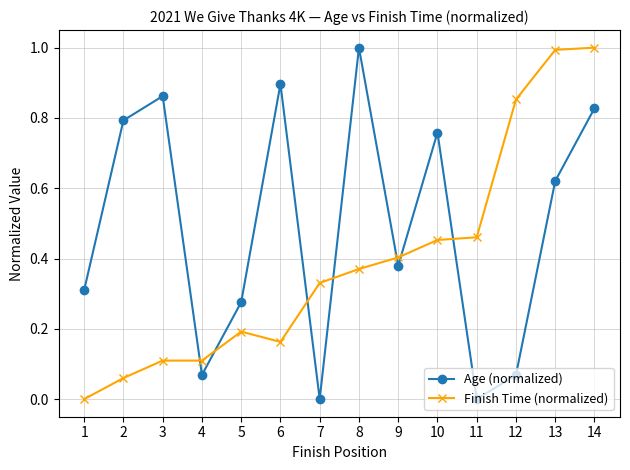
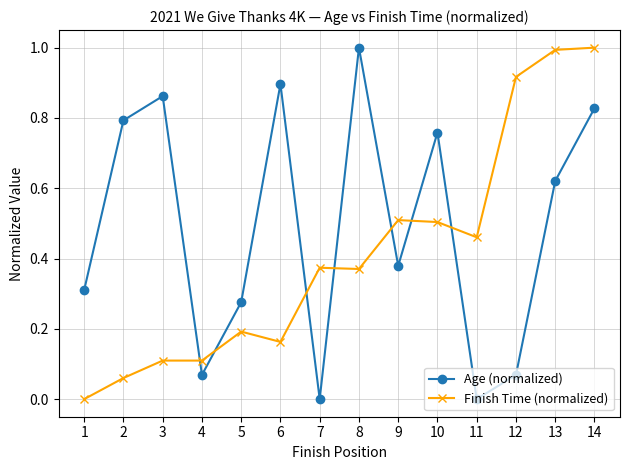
  {
    "Age (normalized)": {
      "1": 0.31,
      "2": 0.79,
      "3": 0.86,
      "4": 0.07,
      "5": 0.28,
      "6": 0.90,
      "7": 0.00,
      "8": 1.00,
      "9": 0.38,
      "10": 0.76,
      "13": 0.62,
      "14": 0.83
    },
    "Finish Time (normalized)": {
      "1": 0.00,
      "2": 0.06,
      "3": 0.11,
      "4": 0.11,
      "5": 0.19,
      "6": 0.16,
-     "7": 0.33,
+     "7": 0.37,
      "8": 0.37,
-     "9": 0.40,
-     "10": 0.45,
+     "9": 0.51,
+     "10": 0.50,
      "11": 0.46,
-     "12": 0.85,
+     "12": 0.92,
      "13": 0.99,
      "14": 1.00
    }
  }
